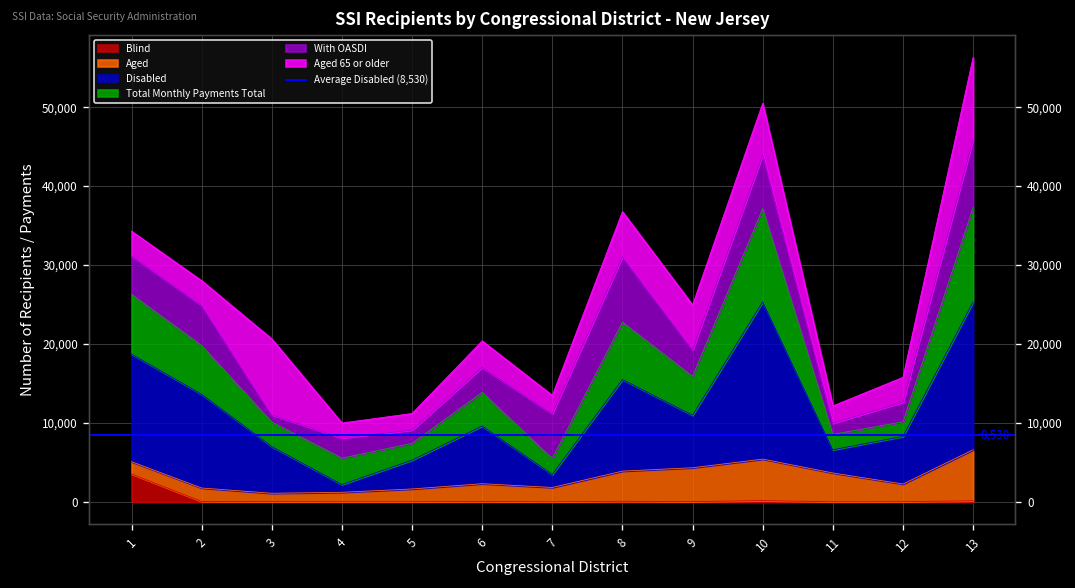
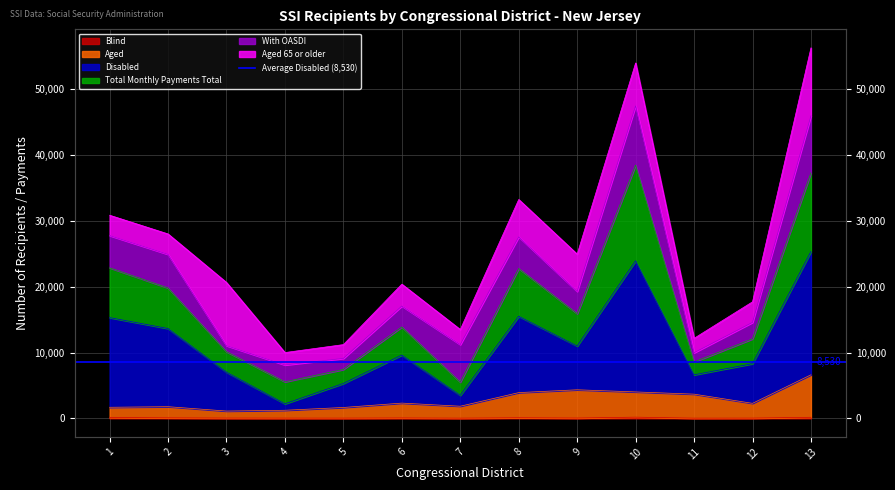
  {
    "Blind": {
-     "1": "4,000",
+     "1": "0",
      "2": "0",
      "3": "0",
      "4": "0",
      "5": "0",
      "6": "0",
      "7": "0",
      "8": "0",
      "9": "0",
      "10": "0",
      "11": "0",
      "12": "0",
      "13": "0"
    },
    "Aged": {
      "1": "2,000",
      "2": "2,000",
      "3": "1,000",
      "4": "1,000",
      "5": "2,000",
      "6": "2,000",
      "7": "2,000",
      "8": "4,000",
      "9": "4,000",
-     "10": "5,000",
+     "10": "4,000",
      "11": "4,000",
      "12": "2,000"
    },
    "Disabled": {
      "1": "14,000",
      "2": "12,000",
      "3": "6,000",
      "4": "1,000",
      "5": "4,000",
      "6": "7,000",
      "7": "2,000",
      "8": "12,000",
      "9": "7,000",
      "10": "20,000",
      "11": "3,000",
      "12": "6,000",
      "13": "19,000"
    },
    "Total Monthly Payments Total": {
      "1": "8,000",
      "2": "6,000",
      "3": "3,000",
      "4": "3,000",
      "5": "2,000",
      "6": "4,000",
      "7": "2,000",
      "8": "7,000",
      "9": "5,000",
-     "10": "12,000",
+     "10": "15,000",
      "11": "2,000",
-     "12": "2,000",
+     "12": "4,000",
      "13": "12,000"
    },
    "With OASDI": {
      "1": "5,000",
      "2": "5,000",
      "3": "1,000",
      "4": "3,000",
      "5": "2,000",
      "6": "3,000",
      "7": "6,000",
-     "8": "8,000",
+     "8": "5,000",
      "9": "3,000",
-     "10": "7,000",
+     "10": "9,000",
      "11": "1,000",
      "12": "3,000",
      "13": "9,000"
    },
    "Aged 65 or older": {
      "1": "3,000",
      "2": "3,000",
      "3": "10,000",
      "4": "2,000",
      "5": "2,000",
      "6": "3,000",
      "7": "2,000",
      "8": "6,000",
      "9": "6,000",
      "10": "7,000",
      "11": "2,000",
      "12": "3,000",
      "13": "10,000"
    }
  }
